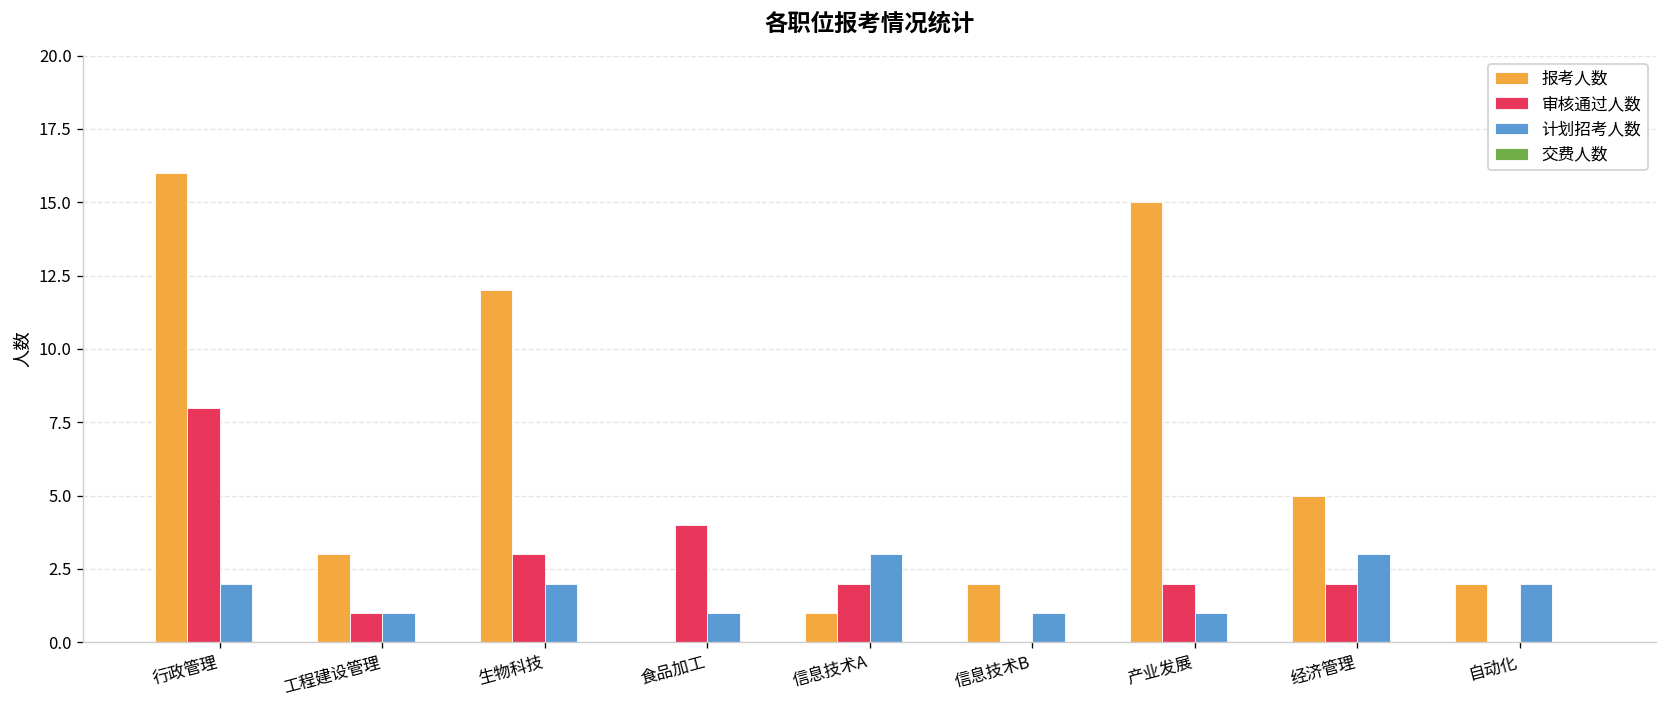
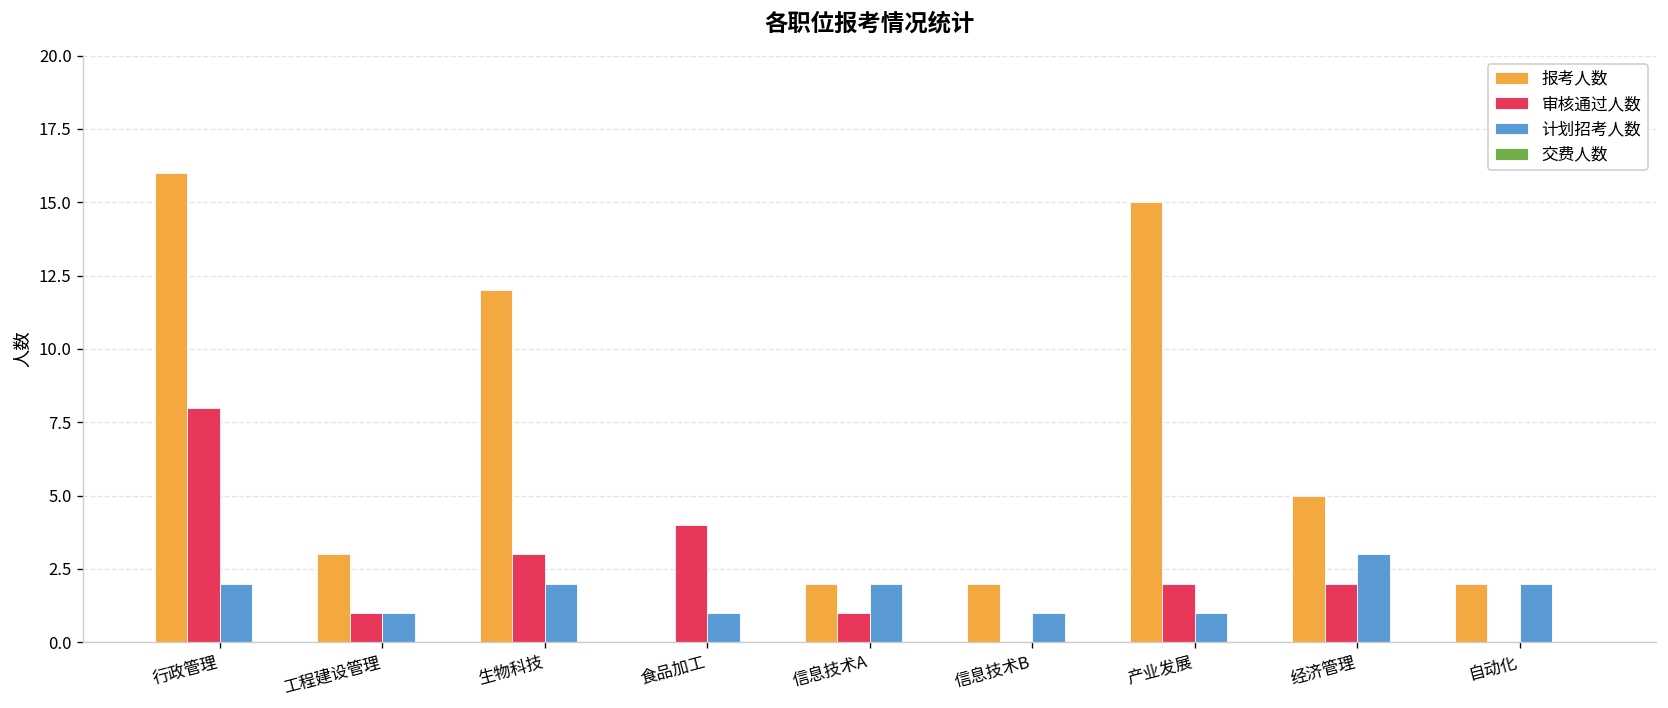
  {
    "报考人数": {
      "行政管理": 16,
      "工程建设管理": 3,
      "生物科技": 12,
      "食品加工": 0,
-     "信息技术A": 1,
+     "信息技术A": 2,
      "信息技术B": 2,
      "产业发展": 15,
      "经济管理": 5,
      "自动化": 2
    },
    "审核通过人数": {
      "行政管理": 8,
      "工程建设管理": 1,
      "生物科技": 3,
      "食品加工": 4,
-     "信息技术A": 2,
+     "信息技术A": 1,
      "信息技术B": 0,
      "产业发展": 2,
      "经济管理": 2,
      "自动化": 0
    },
    "计划招考人数": {
      "行政管理": 2,
      "工程建设管理": 1,
      "生物科技": 2,
      "食品加工": 1,
-     "信息技术A": 3,
+     "信息技术A": 2,
      "信息技术B": 1,
      "产业发展": 1,
      "经济管理": 3,
      "自动化": 2
    },
    "交费人数": {
      "行政管理": 0,
      "工程建设管理": 0,
      "生物科技": 0,
      "食品加工": 0,
      "信息技术A": 0,
      "信息技术B": 0,
      "产业发展": 0,
      "经济管理": 0,
      "自动化": 0
    }
  }
